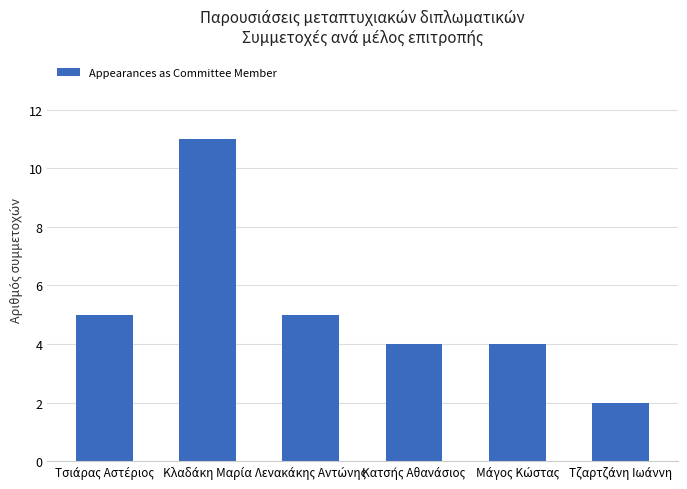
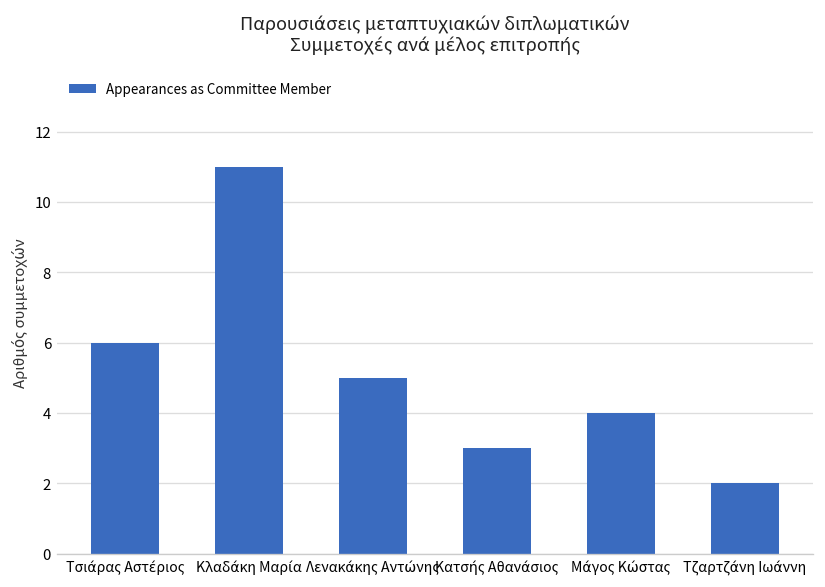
  {
-   "Τσιάρας Αστέριος": 5,
+   "Τσιάρας Αστέριος": 6,
    "Κλαδάκη Μαρία": 11,
    "Λενακάκης Αντώνης": 5,
-   "Κατσής Αθανάσιος": 4,
+   "Κατσής Αθανάσιος": 3,
    "Μάγος Κώστας": 4,
    "Τζαρτζάνη Ιωάννη": 2
  }
